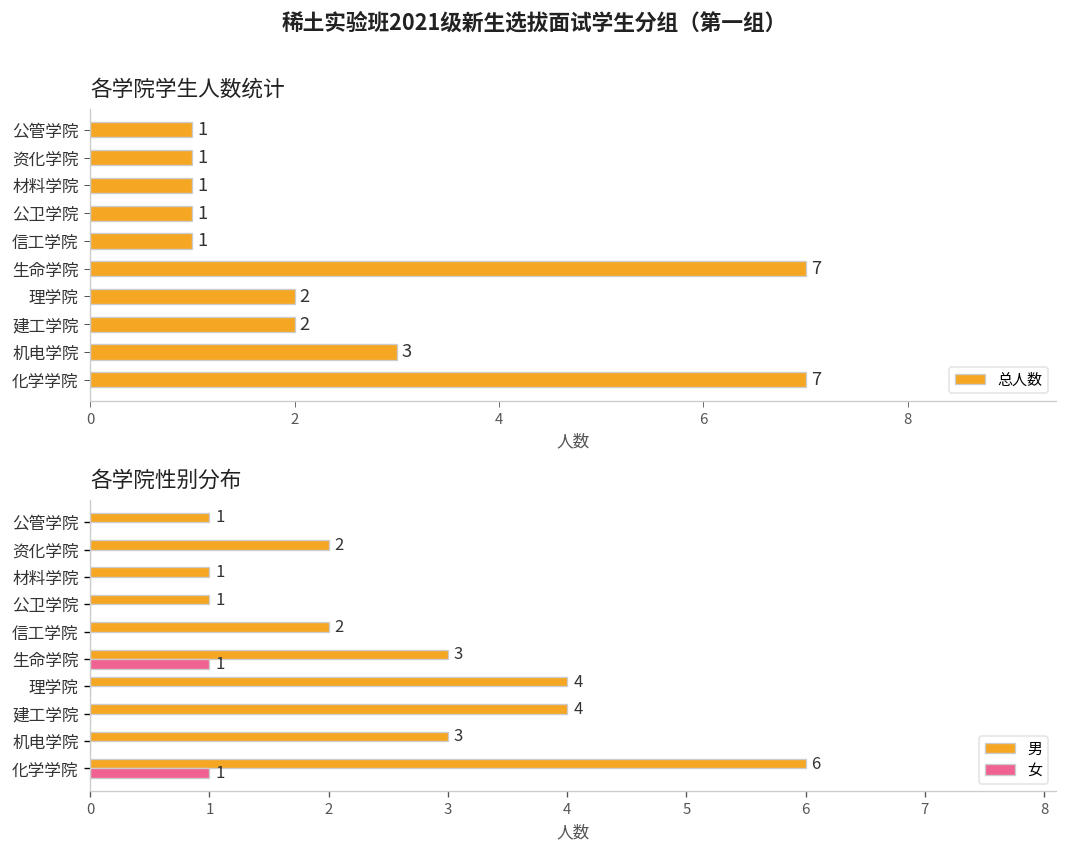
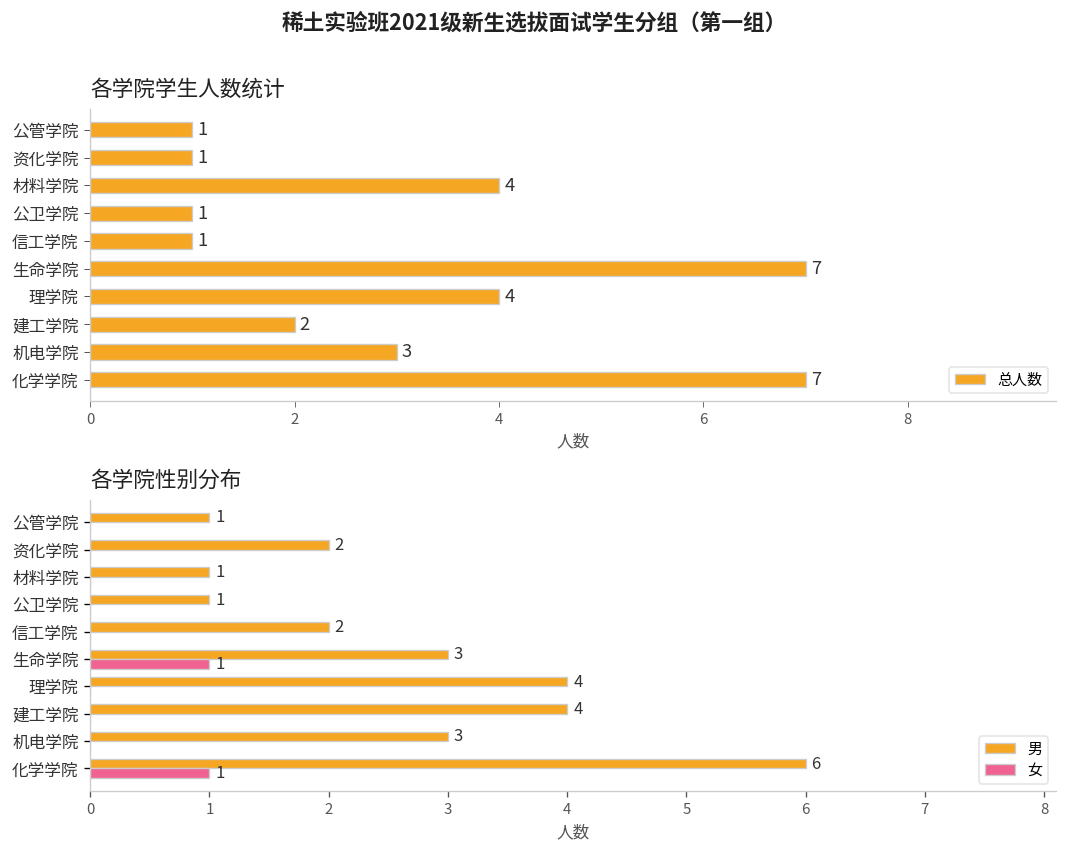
  {
    "各学院学生人数统计": {
      "公管学院": 1,
      "资化学院": 1,
-     "材料学院": 1,
+     "材料学院": 4,
      "公卫学院": 1,
      "信工学院": 1,
      "生命学院": 7,
-     "理学院": 2,
+     "理学院": 4,
      "建工学院": 2,
      "机电学院": 3,
      "化学学院": 7
    },
    "各学院性别分布": {
      "男": {
        "公管学院": 1,
        "资化学院": 2,
        "材料学院": 1,
        "公卫学院": 1,
        "信工学院": 2,
        "生命学院": 3,
        "理学院": 4,
        "建工学院": 4,
        "机电学院": 3,
        "化学学院": 6
      },
      "女": {
        "生命学院": 1,
        "化学学院": 1
      }
    }
  }
